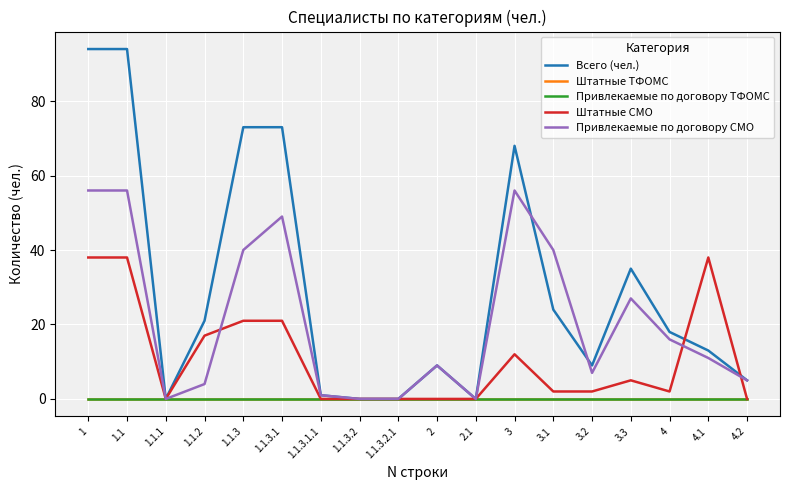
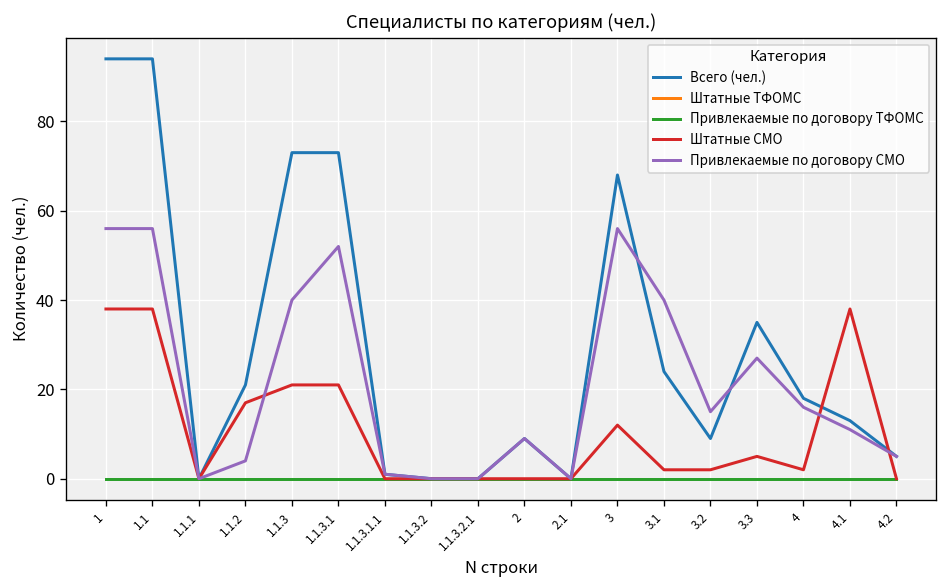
  {
    "Всего (чел.)": {
      "1": 94,
      "1.1": 94,
      "1.1.2": 21,
      "1.1.3": 73,
      "1.1.3.1": 73,
      "3": 68,
      "3.1": 24,
      "3.2": 9,
      "3.3": 35,
      "4": 18,
      "4.1": 13
    },
    "Привлекаемые по договору ТФОМС": {
      "1": 0,
      "1.1": 0,
      "1.1.2": 0,
      "1.1.3": 0,
      "1.1.3.1": 0,
      "3": 0,
      "3.1": 0,
      "3.2": 0,
      "3.3": 0,
      "4": 0,
      "4.1": 0
    },
    "Штатные СМО": {
      "1": 38,
      "1.1": 38,
      "1.1.2": 17,
      "1.1.3": 21,
      "1.1.3.1": 21,
      "3": 12,
      "3.1": 2,
      "3.2": 2,
      "3.3": 5,
      "4": 2,
      "4.1": 38
    },
    "Привлекаемые по договору СМО": {
      "1": 56,
      "1.1": 56,
      "1.1.2": 4,
      "1.1.3": 40,
-     "1.1.3.1": 49,
+     "1.1.3.1": 52,
      "3": 56,
      "3.1": 40,
-     "3.2": 7,
+     "3.2": 15,
      "3.3": 27,
      "4": 16,
      "4.1": 11
    }
  }
